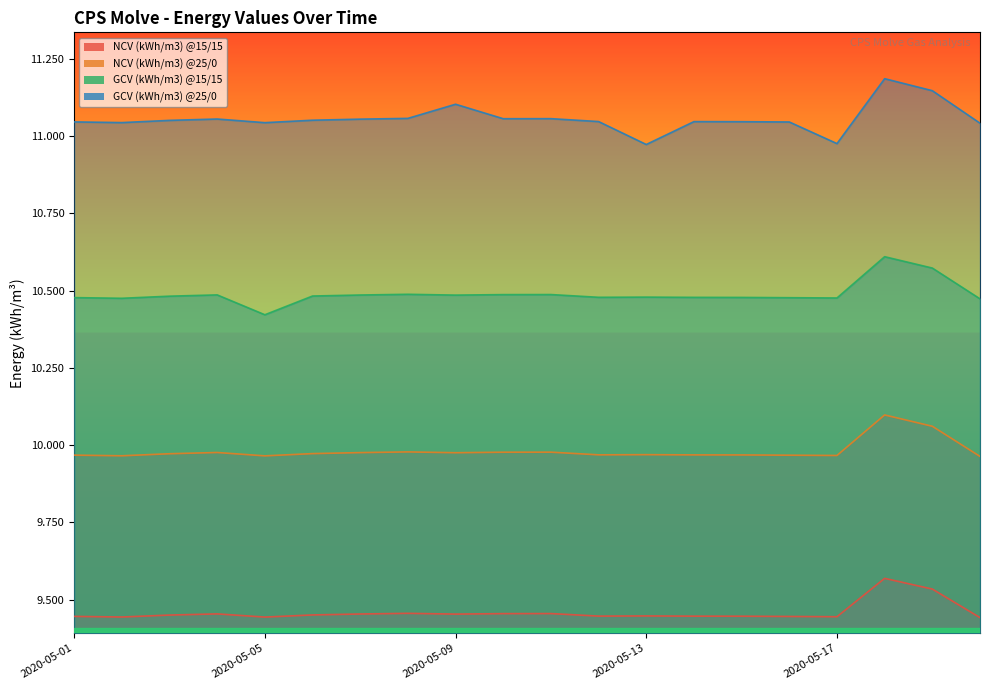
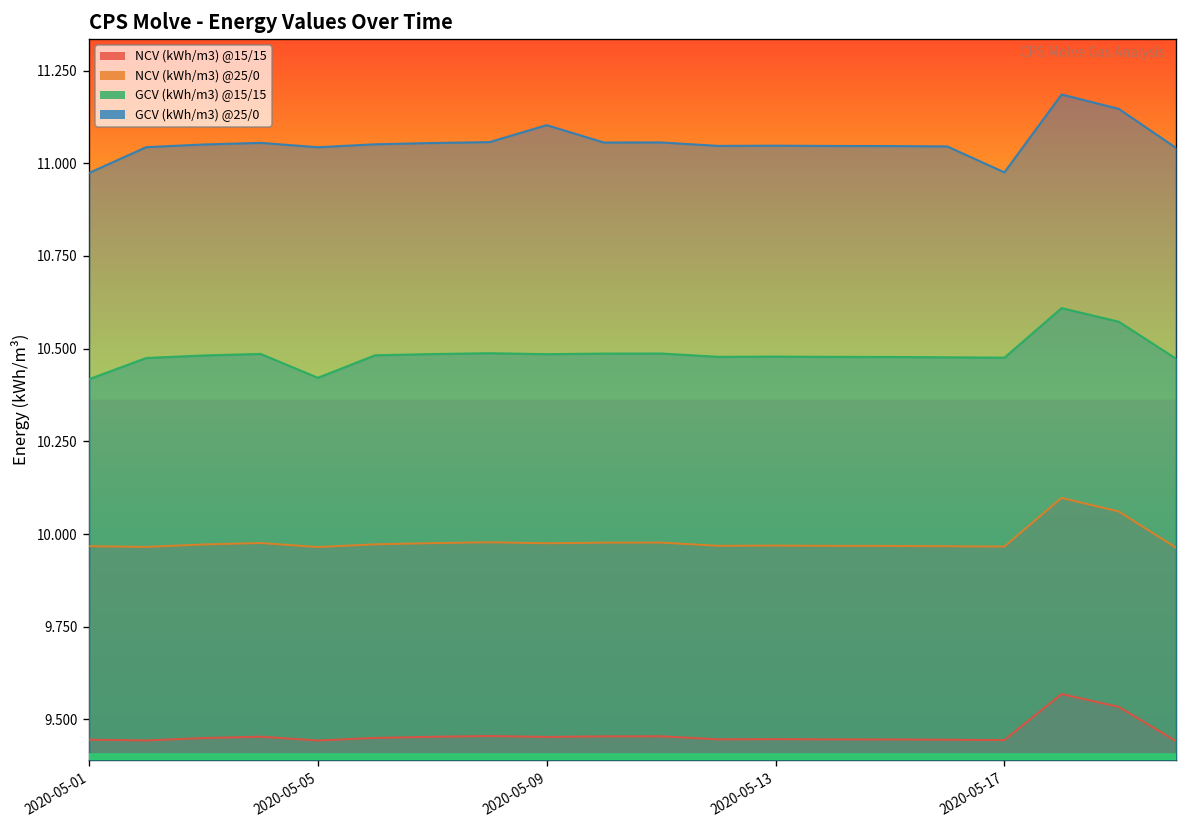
  {
    "GCV (kWh/m3) @15/15": {
-     "2020-05-01": 10.48,
+     "2020-05-01": 10.42,
      "2020-05-05": 10.42,
      "2020-05-09": 10.49,
      "2020-05-13": 10.48,
      "2020-05-17": 10.48
    },
    "GCV (kWh/m3) @25/0": {
-     "2020-05-01": 11.05,
+     "2020-05-01": 10.97,
      "2020-05-05": 11.04,
      "2020-05-09": 11.10,
-     "2020-05-13": 10.97,
+     "2020-05-13": 11.05,
      "2020-05-17": 10.98
    }
  }
